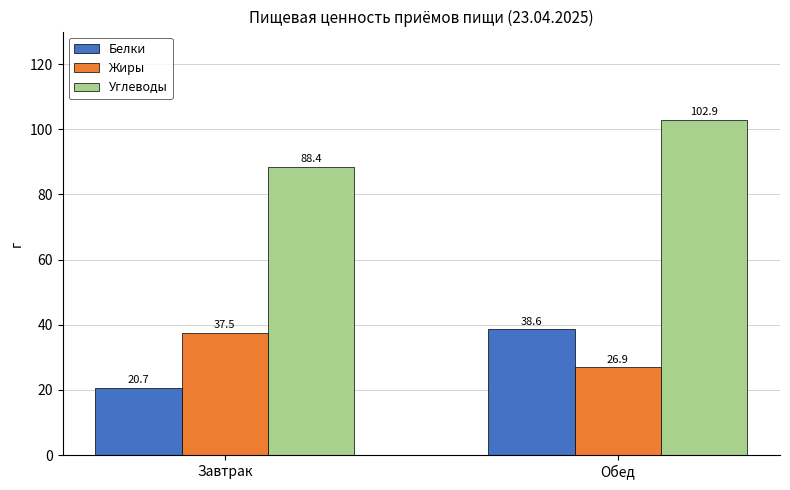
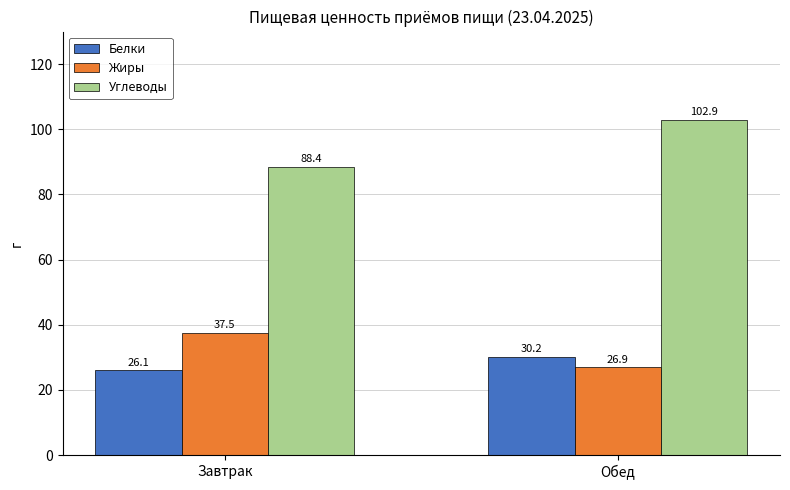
  {
    "Белки": {
-     "Завтрак": 20.7,
-     "Обед": 38.6
+     "Завтрак": 26.1,
+     "Обед": 30.2
    },
    "Жиры": {
      "Завтрак": 37.5,
      "Обед": 26.9
    },
    "Углеводы": {
      "Завтрак": 88.4,
      "Обед": 102.9
    }
  }
